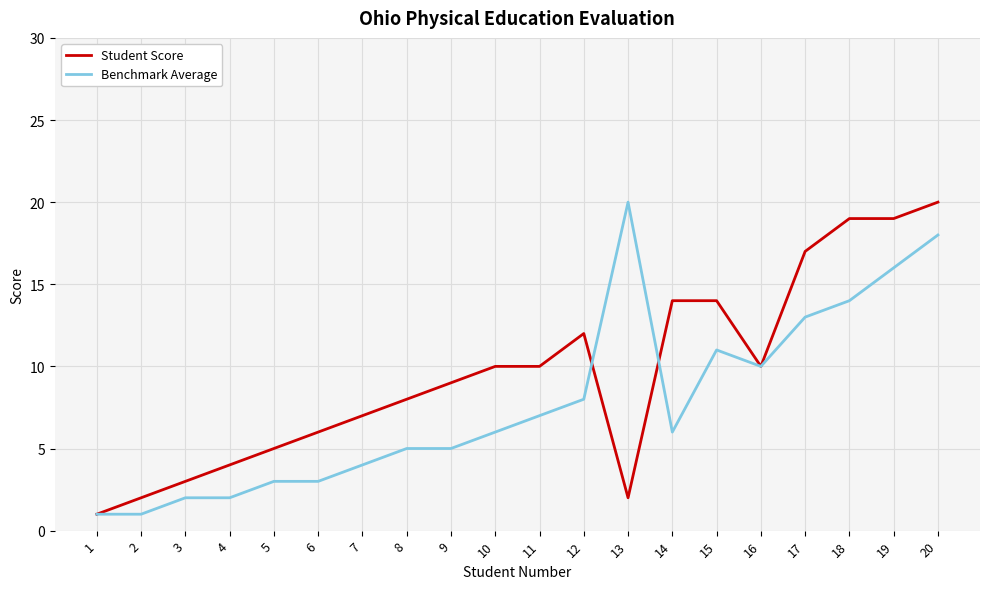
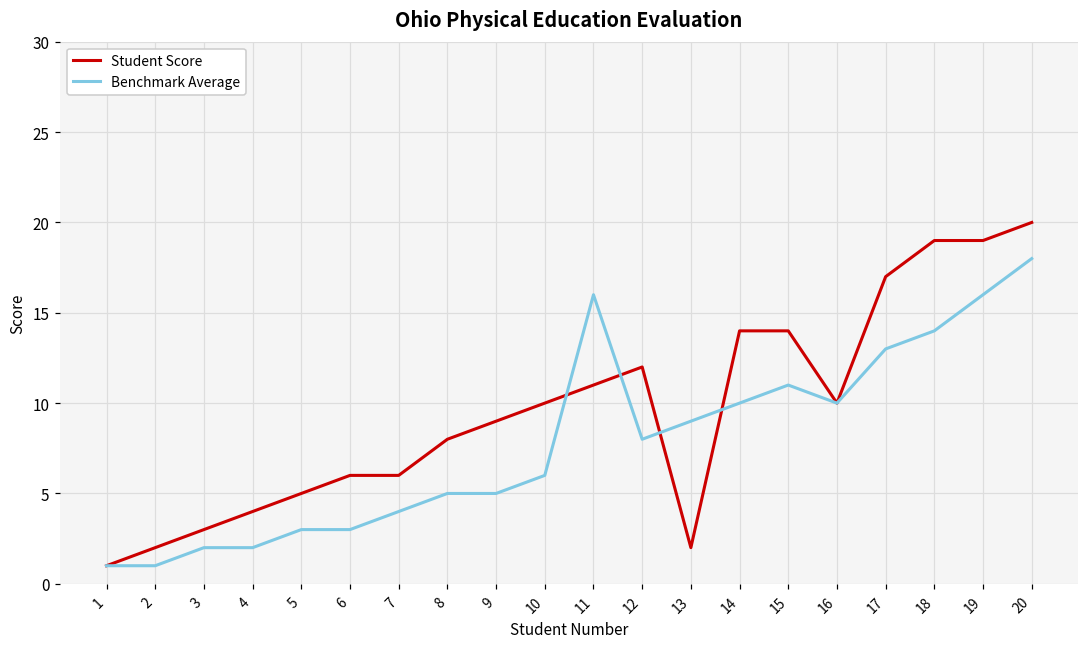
  {
    "Student Score": {
      "2": 2,
      "3": 3,
      "4": 4,
      "5": 5,
      "6": 6,
-     "7": 7,
+     "7": 6,
      "8": 8,
      "9": 9,
      "10": 10,
-     "11": 10,
+     "11": 11,
      "12": 12,
      "13": 2,
      "14": 14,
      "15": 14,
      "17": 17,
      "18": 19,
      "19": 19,
      "20": 20
    },
    "Benchmark Average": {
      "2": 1,
      "3": 2,
      "4": 2,
      "5": 3,
      "6": 3,
      "7": 4,
      "8": 5,
      "9": 5,
      "10": 6,
-     "11": 7,
+     "11": 16,
      "12": 8,
-     "13": 20,
-     "14": 6,
+     "13": 9,
+     "14": 10,
      "15": 11,
      "17": 13,
      "18": 14,
      "19": 16,
      "20": 18
    }
  }
